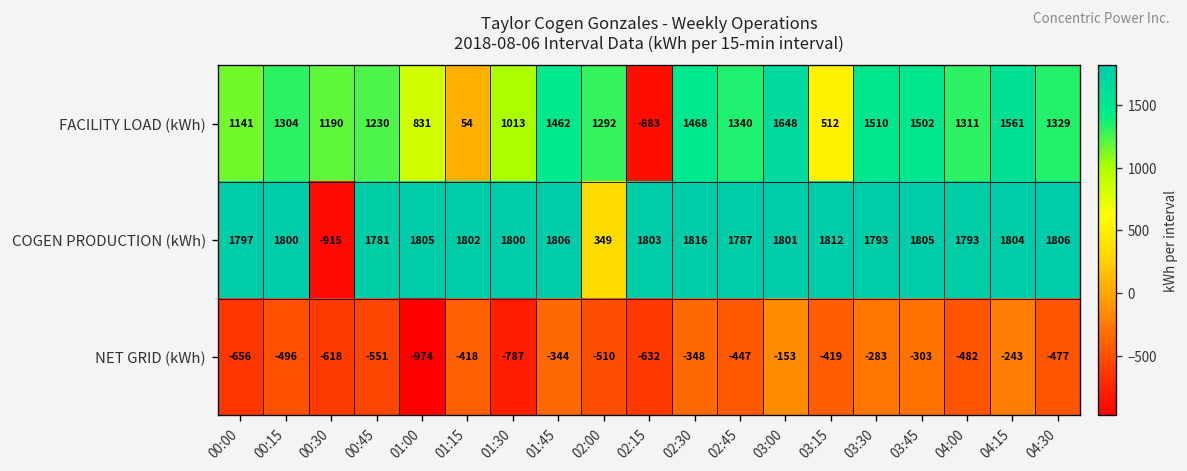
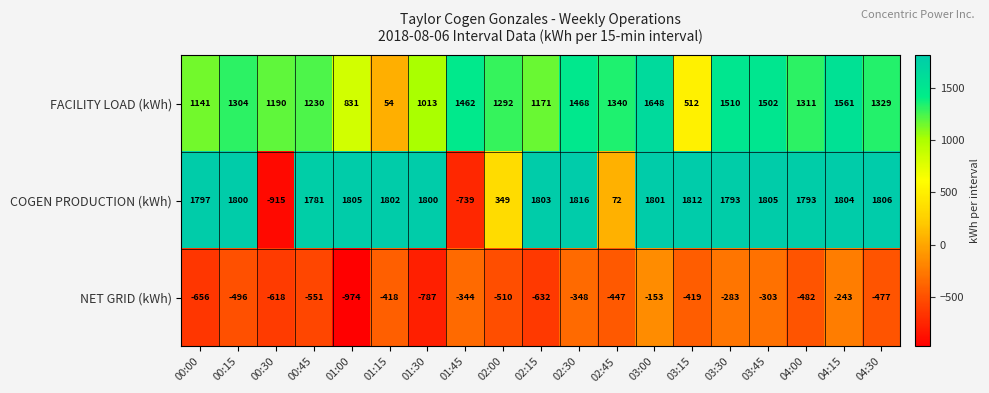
  {
    "FACILITY LOAD (kWh)": {
      "00:00": 1141,
      "00:15": 1304,
      "00:30": 1190,
      "00:45": 1230,
      "01:00": 831,
      "01:15": 54,
      "01:30": 1013,
      "01:45": 1462,
      "02:00": 1292,
-     "02:15": -883,
+     "02:15": 1171,
      "02:30": 1468,
      "02:45": 1340,
      "03:00": 1648,
      "03:15": 512,
      "03:30": 1510,
      "03:45": 1502,
      "04:00": 1311,
      "04:15": 1561,
      "04:30": 1329
    },
    "COGEN PRODUCTION (kWh)": {
      "00:00": 1797,
      "00:15": 1800,
      "00:30": -915,
      "00:45": 1781,
      "01:00": 1805,
      "01:15": 1802,
      "01:30": 1800,
-     "01:45": 1806,
+     "01:45": -739,
      "02:00": 349,
      "02:15": 1803,
      "02:30": 1816,
-     "02:45": 1787,
+     "02:45": 72,
      "03:00": 1801,
      "03:15": 1812,
      "03:30": 1793,
      "03:45": 1805,
      "04:00": 1793,
      "04:15": 1804,
      "04:30": 1806
    },
    "NET GRID (kWh)": {
      "00:00": -656,
      "00:15": -496,
      "00:30": -618,
      "00:45": -551,
      "01:00": -974,
      "01:15": -418,
      "01:30": -787,
      "01:45": -344,
      "02:00": -510,
      "02:15": -632,
      "02:30": -348,
      "02:45": -447,
      "03:00": -153,
      "03:15": -419,
      "03:30": -283,
      "03:45": -303,
      "04:00": -482,
      "04:15": -243,
      "04:30": -477
    }
  }
